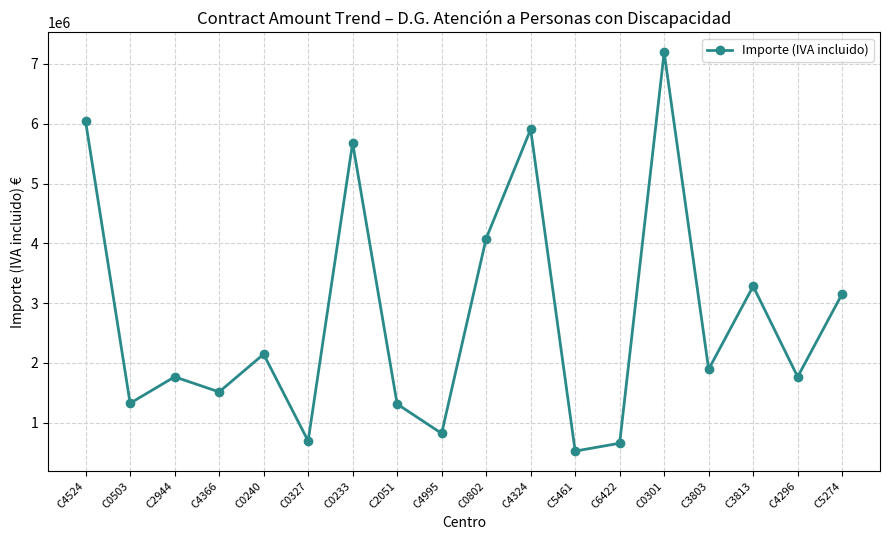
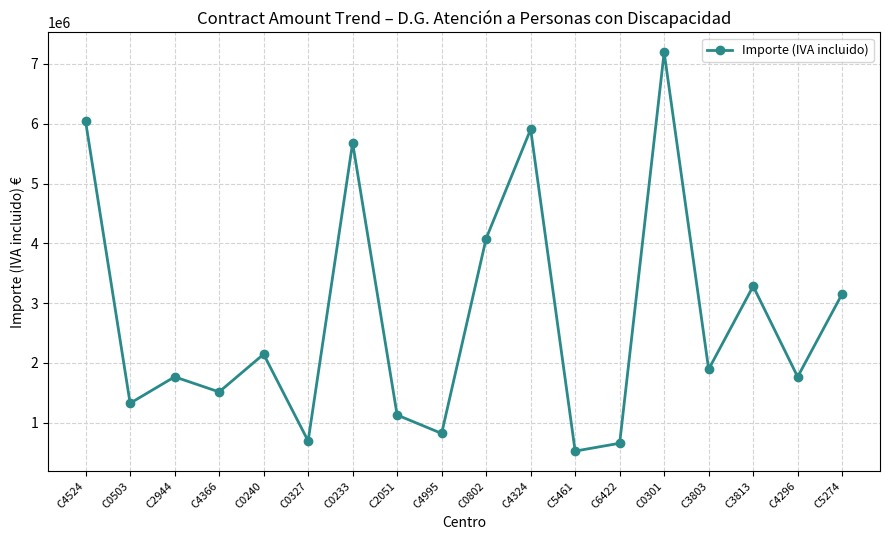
  {
    "C4524": 6000000,
    "C0503": 1300000,
    "C2944": 1800000,
    "C4366": 1500000,
    "C0240": 2100000,
    "C0327": 700000,
    "C0233": 5700000,
-   "C2051": 1300000,
+   "C2051": 1100000,
    "C4995": 800000,
    "C0802": 4100000,
    "C4324": 5900000,
    "C5461": 500000,
    "C6422": 700000,
    "C0301": 7200000,
    "C3803": 1900000,
    "C3813": 3300000,
    "C4296": 1800000,
    "C5274": 3200000
  }
